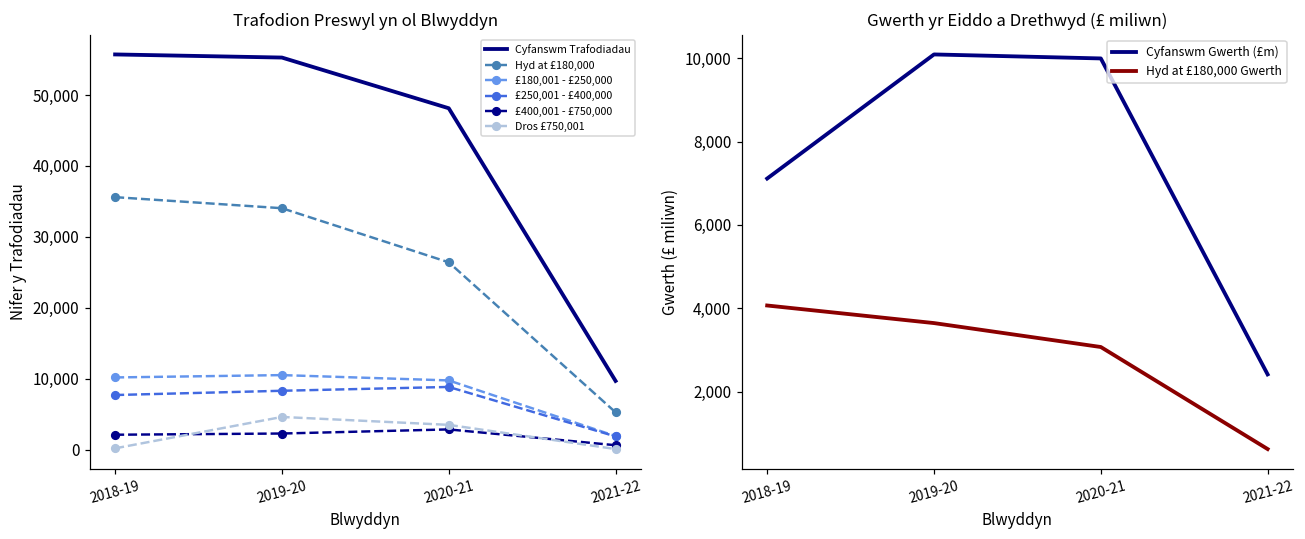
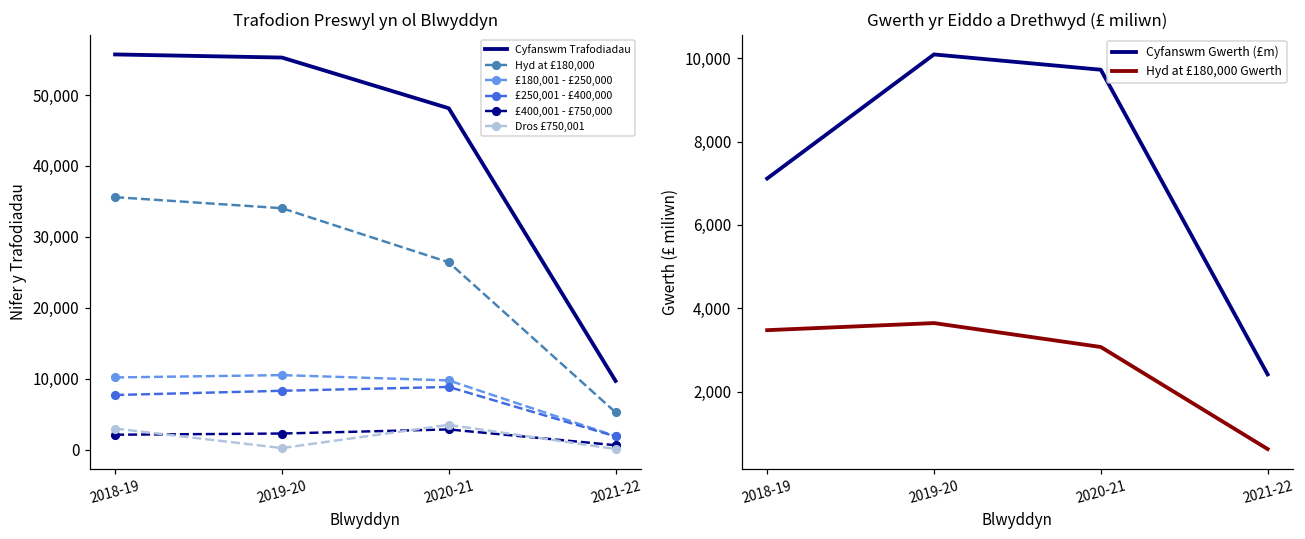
  {
    "Trafodion Preswyl yn ol Blwyddyn": {
      "Dros £750,001": {
-       "2018-19": "0",
-       "2019-20": "5,000",
+       "2018-19": "3,000",
+       "2019-20": "0",
        "2020-21": "3,000",
        "2021-22": "0"
      }
    },
    "Gwerth yr Eiddo a Drethwyd (£ miliwn)": {
      "Cyfanswm Gwerth (£m)": {
        "2018-19": "7,100",
        "2019-20": "10,100",
-       "2020-21": "10,000",
+       "2020-21": "9,700",
        "2021-22": "2,400"
      },
      "Hyd at £180,000 Gwerth": {
-       "2018-19": "4,100",
+       "2018-19": "3,500",
        "2019-20": "3,600",
        "2020-21": "3,100",
        "2021-22": "600"
      }
    }
  }
